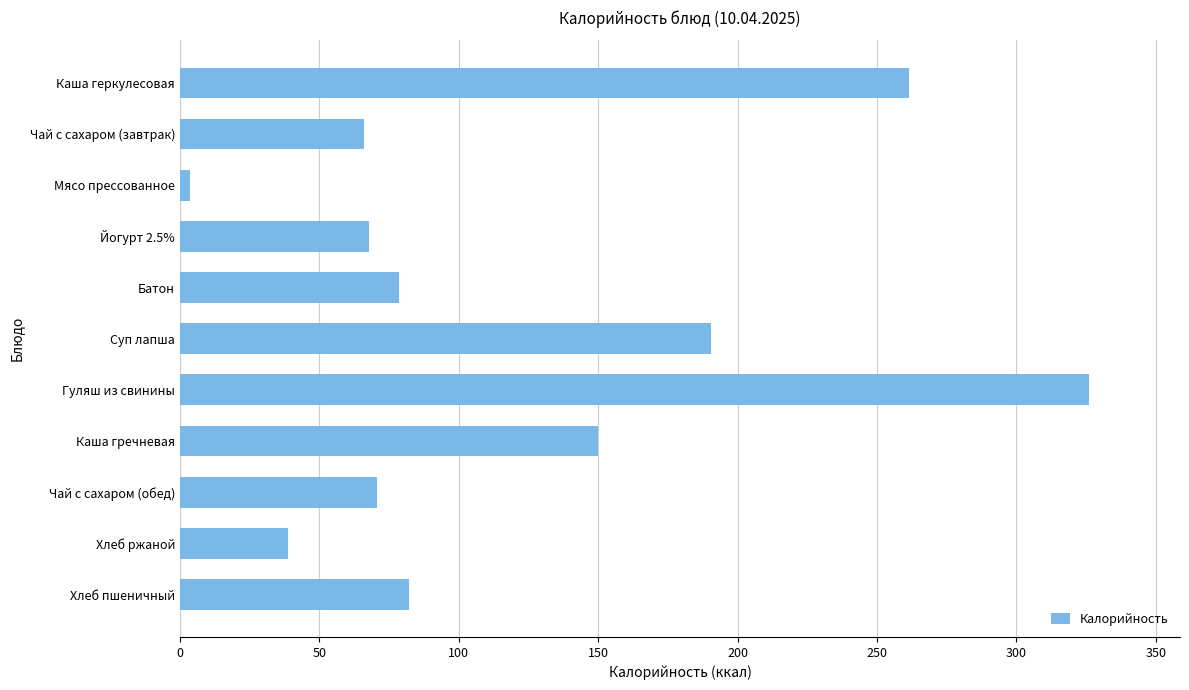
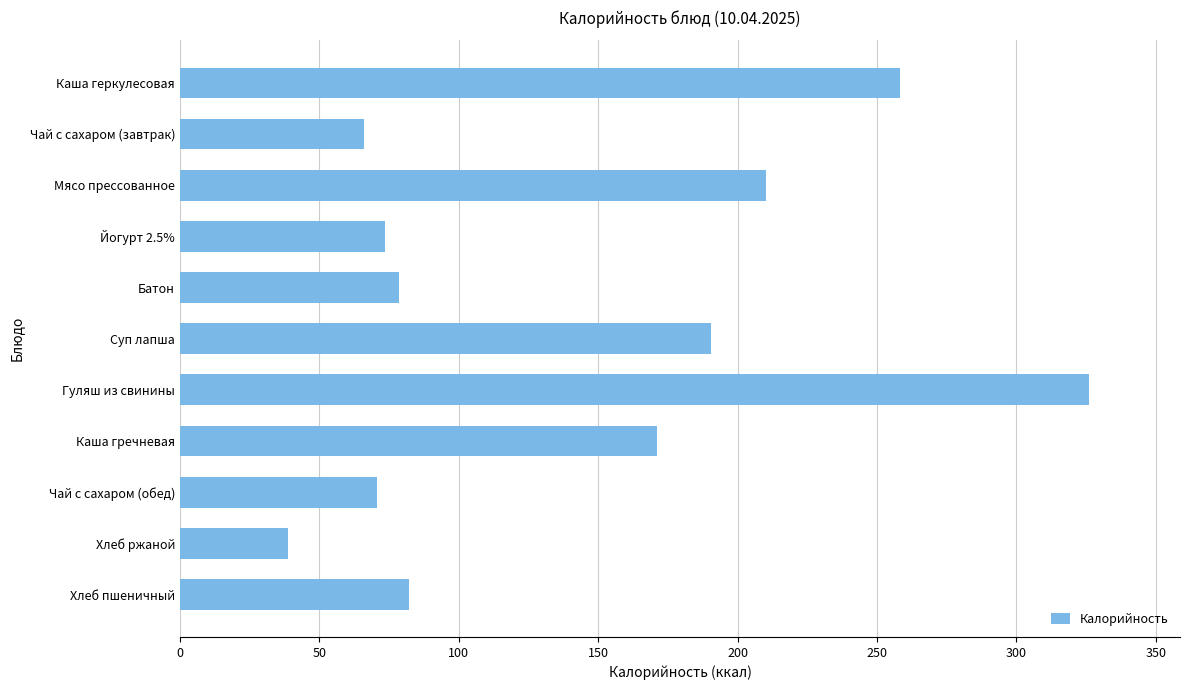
  {
-   "Каша геркулесовая": 261,
+   "Каша геркулесовая": 258,
    "Чай с сахаром (завтрак)": 66,
-   "Мясо прессованное": 3,
-   "Йогурт 2.5%": 68,
+   "Мясо прессованное": 210,
+   "Йогурт 2.5%": 74,
    "Батон": 79,
    "Суп лапша": 190,
    "Гуляш из свинины": 326,
-   "Каша гречневая": 150,
+   "Каша гречневая": 171,
    "Чай с сахаром (обед)": 71,
    "Хлеб ржаной": 39,
    "Хлеб пшеничный": 82
  }
